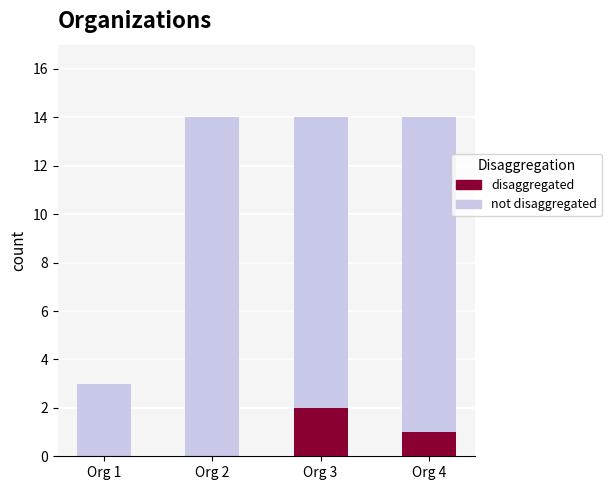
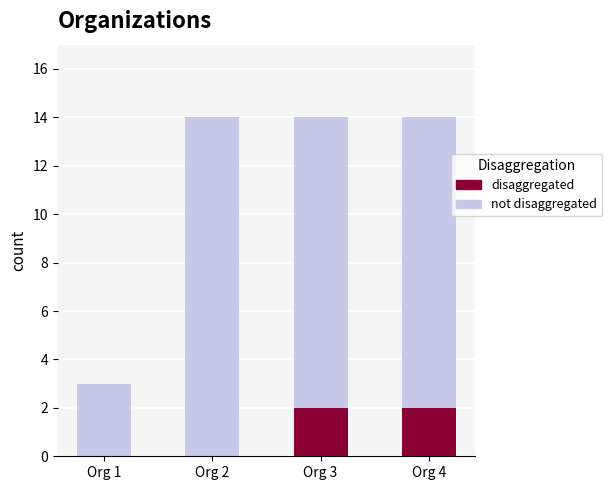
  {
    "not disaggregated": {
      "Org 1": 3,
      "Org 2": 14,
      "Org 3": 14,
      "Org 4": 14
    },
    "disaggregated": {
      "Org 1": 0,
      "Org 2": 0,
-     "Org 4": 1
+     "Org 4": 2
    }
  }
